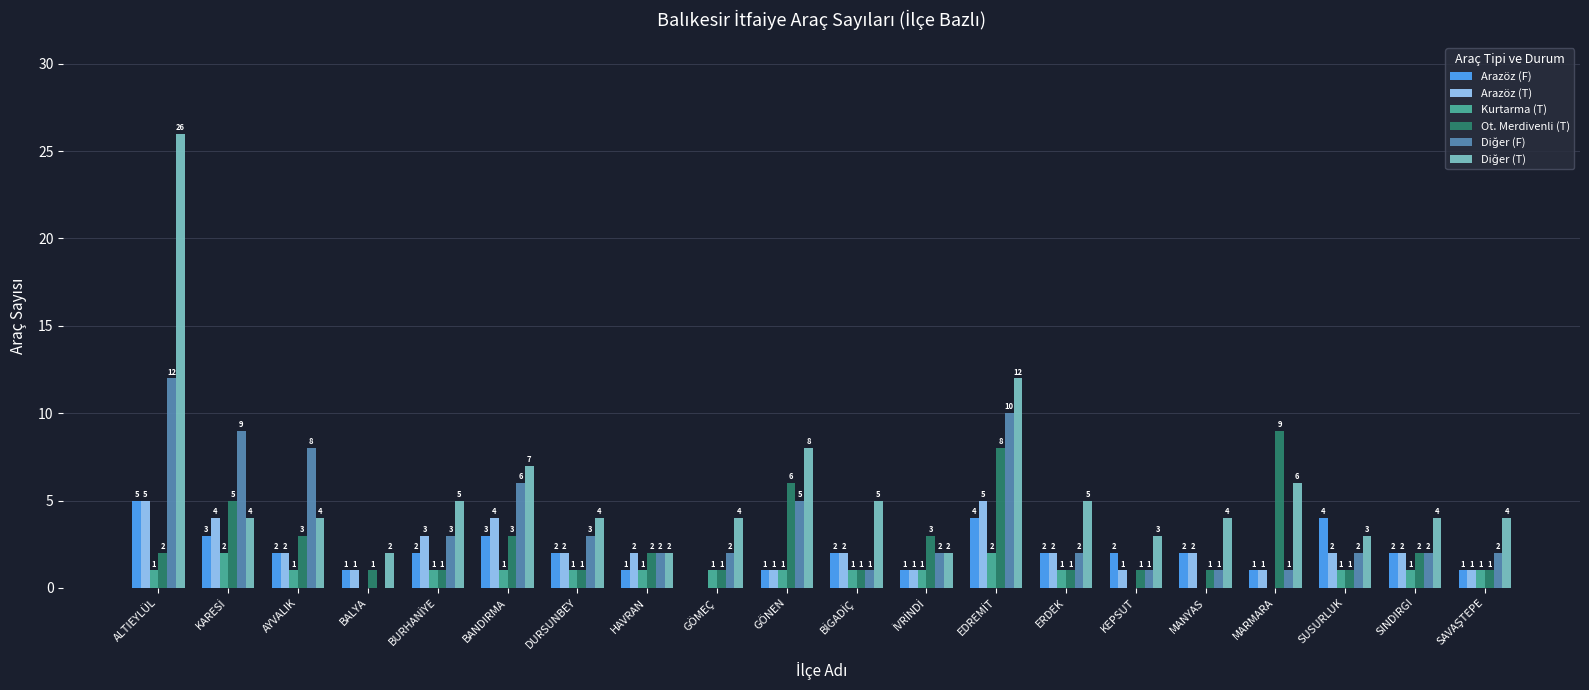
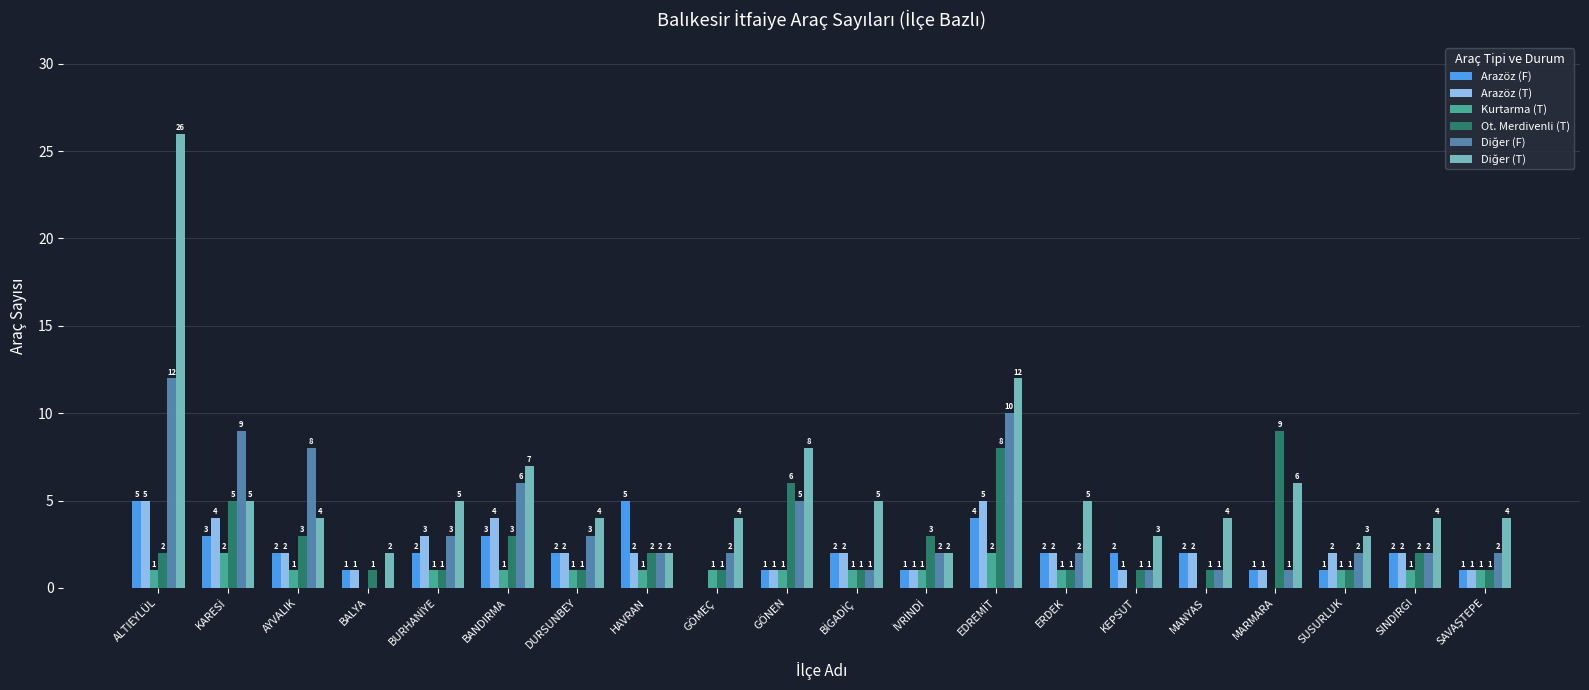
  {
    "Arazöz (F)": {
      "ALTIEYLÜL": 5,
      "KARESİ": 3,
      "AYVALIK": 2,
      "BALYA": 1,
      "BURHANİYE": 2,
      "BANDIRMA": 3,
      "DURSUNBEY": 2,
-     "HAVRAN": 1,
+     "HAVRAN": 5,
      "GÖNEN": 1,
      "BİGADİÇ": 2,
      "İVRİNDİ": 1,
      "EDREMİT": 4,
      "ERDEK": 2,
      "KEPSUT": 2,
      "MANYAS": 2,
      "MARMARA": 1,
-     "SUSURLUK": 4,
+     "SUSURLUK": 1,
      "SINDIRGI": 2,
      "SAVAŞTEPE": 1
    },
    "Arazöz (T)": {
      "ALTIEYLÜL": 5,
      "KARESİ": 4,
      "AYVALIK": 2,
      "BALYA": 1,
      "BURHANİYE": 3,
      "BANDIRMA": 4,
      "DURSUNBEY": 2,
      "HAVRAN": 2,
      "GÖNEN": 1,
      "BİGADİÇ": 2,
      "İVRİNDİ": 1,
      "EDREMİT": 5,
      "ERDEK": 2,
      "KEPSUT": 1,
      "MANYAS": 2,
      "MARMARA": 1,
      "SUSURLUK": 2,
      "SINDIRGI": 2,
      "SAVAŞTEPE": 1
    },
    "Ot. Merdivenli (T)": {
      "ALTIEYLÜL": 2,
      "KARESİ": 5,
      "AYVALIK": 3,
      "BALYA": 1,
      "BURHANİYE": 1,
      "BANDIRMA": 3,
      "DURSUNBEY": 1,
      "HAVRAN": 2,
      "GÖMEÇ": 1,
      "GÖNEN": 6,
      "BİGADİÇ": 1,
      "İVRİNDİ": 3,
      "EDREMİT": 8,
      "ERDEK": 1,
      "KEPSUT": 1,
      "MANYAS": 1,
      "MARMARA": 9,
      "SUSURLUK": 1,
      "SINDIRGI": 2,
      "SAVAŞTEPE": 1
    },
    "Diğer (T)": {
      "ALTIEYLÜL": 26,
-     "KARESİ": 4,
+     "KARESİ": 5,
      "AYVALIK": 4,
      "BALYA": 2,
      "BURHANİYE": 5,
      "BANDIRMA": 7,
      "DURSUNBEY": 4,
      "HAVRAN": 2,
      "GÖMEÇ": 4,
      "GÖNEN": 8,
      "BİGADİÇ": 5,
      "İVRİNDİ": 2,
      "EDREMİT": 12,
      "ERDEK": 5,
      "KEPSUT": 3,
      "MANYAS": 4,
      "MARMARA": 6,
      "SUSURLUK": 3,
      "SINDIRGI": 4,
      "SAVAŞTEPE": 4
    }
  }
